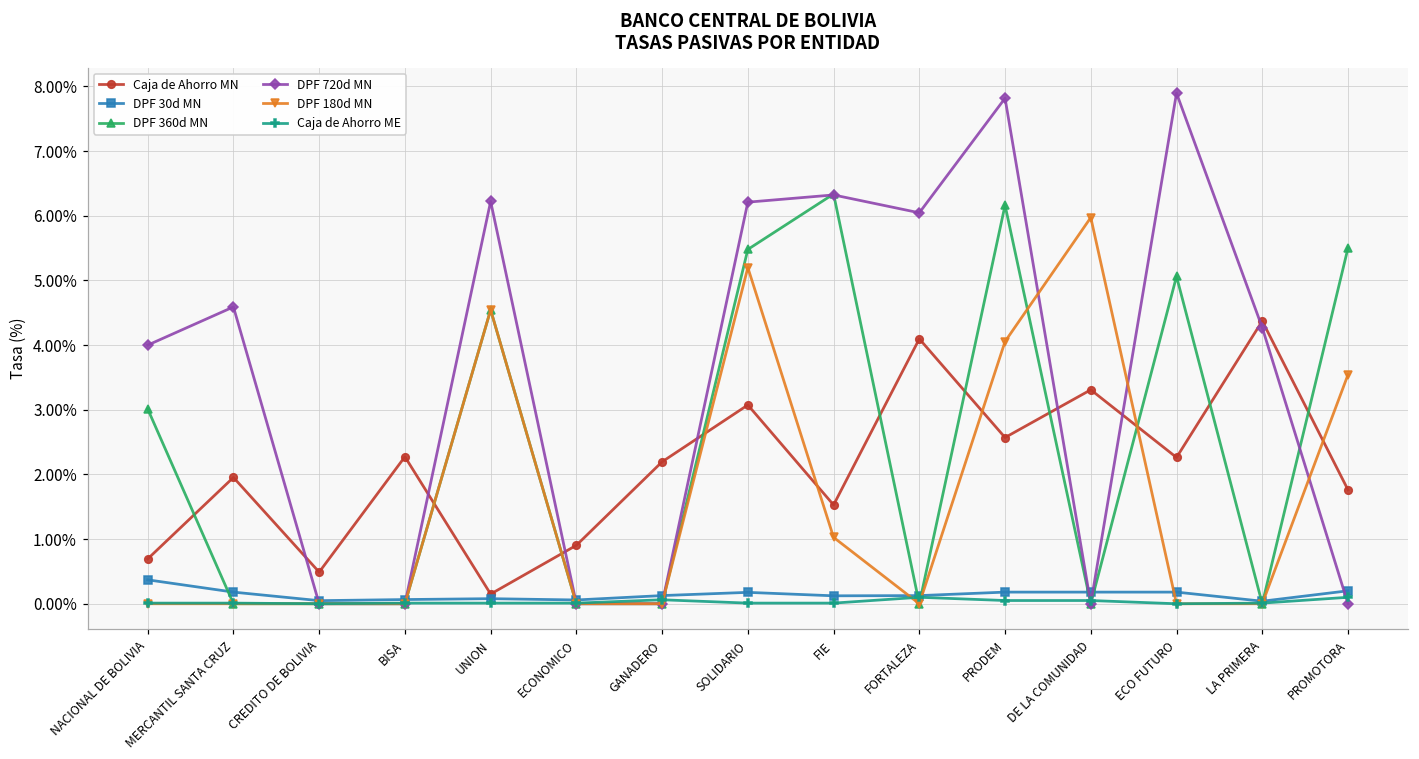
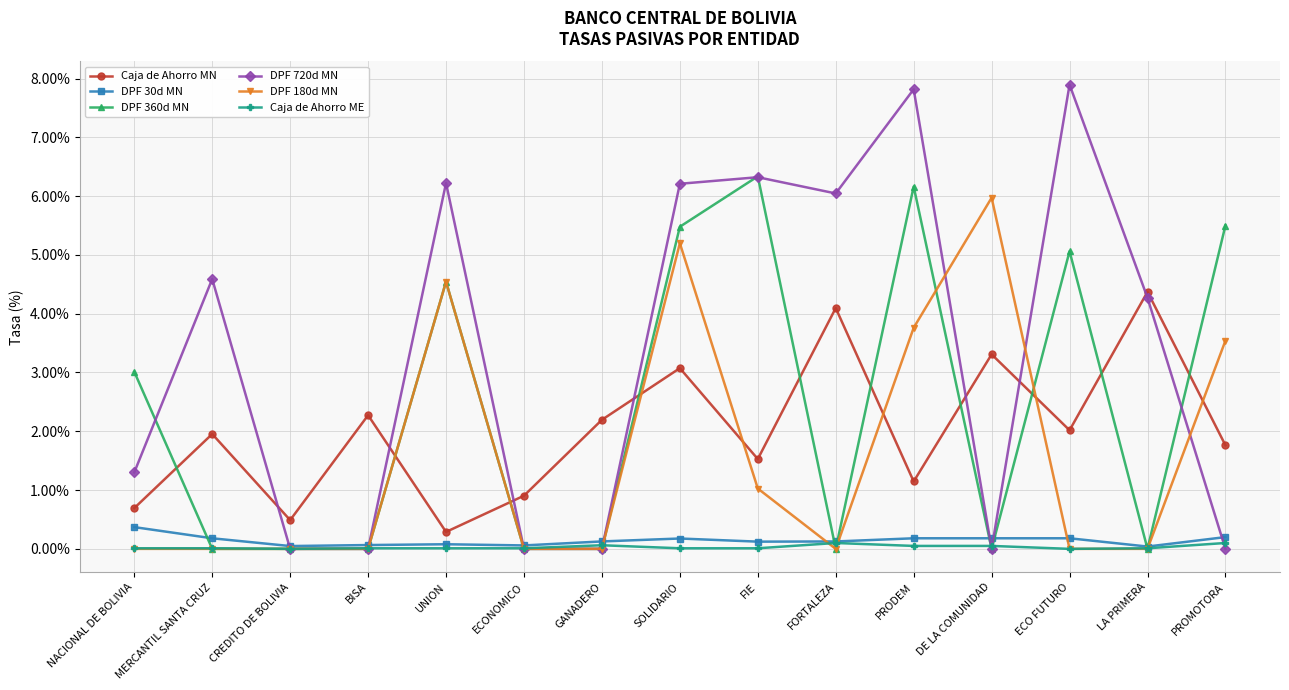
  {
    "Caja de Ahorro MN": {
      "NACIONAL DE BOLIVIA": "0.7%",
      "MERCANTIL SANTA CRUZ": "2.0%",
      "CREDITO DE BOLIVIA": "0.5%",
      "BISA": "2.3%",
-     "UNION": "0.2%",
+     "UNION": "0.3%",
      "ECONOMICO": "0.9%",
      "GANADERO": "2.2%",
      "SOLIDARIO": "3.1%",
      "FIE": "1.5%",
      "FORTALEZA": "4.1%",
-     "PRODEM": "2.6%",
+     "PRODEM": "1.1%",
      "DE LA COMUNIDAD": "3.3%",
-     "ECO FUTURO": "2.3%",
+     "ECO FUTURO": "2.0%",
      "LA PRIMERA": "4.4%",
      "PROMOTORA": "1.8%"
    },
    "DPF 30d MN": {
      "NACIONAL DE BOLIVIA": "0.4%",
      "MERCANTIL SANTA CRUZ": "0.2%",
      "CREDITO DE BOLIVIA": "0.0%",
      "BISA": "0.1%",
      "UNION": "0.1%",
      "ECONOMICO": "0.1%",
      "GANADERO": "0.1%",
      "SOLIDARIO": "0.2%",
      "FIE": "0.1%",
      "PRODEM": "0.2%",
      "DE LA COMUNIDAD": "0.2%",
      "ECO FUTURO": "0.2%",
      "PROMOTORA": "0.2%"
    },
    "DPF 720d MN": {
-     "NACIONAL DE BOLIVIA": "4.0%",
+     "NACIONAL DE BOLIVIA": "1.3%",
      "MERCANTIL SANTA CRUZ": "4.6%",
      "UNION": "6.2%",
      "SOLIDARIO": "6.2%",
      "FORTALEZA": "6.0%",
      "PRODEM": "7.8%",
      "ECO FUTURO": "7.9%",
      "LA PRIMERA": "4.3%",
      "PROMOTORA": "0.0%"
    },
    "DPF 180d MN": {
      "SOLIDARIO": "5.2%",
      "FIE": "1.0%",
-     "PRODEM": "4.1%",
+     "PRODEM": "3.8%",
      "DE LA COMUNIDAD": "6.0%",
      "PROMOTORA": "3.5%"
    }
  }
